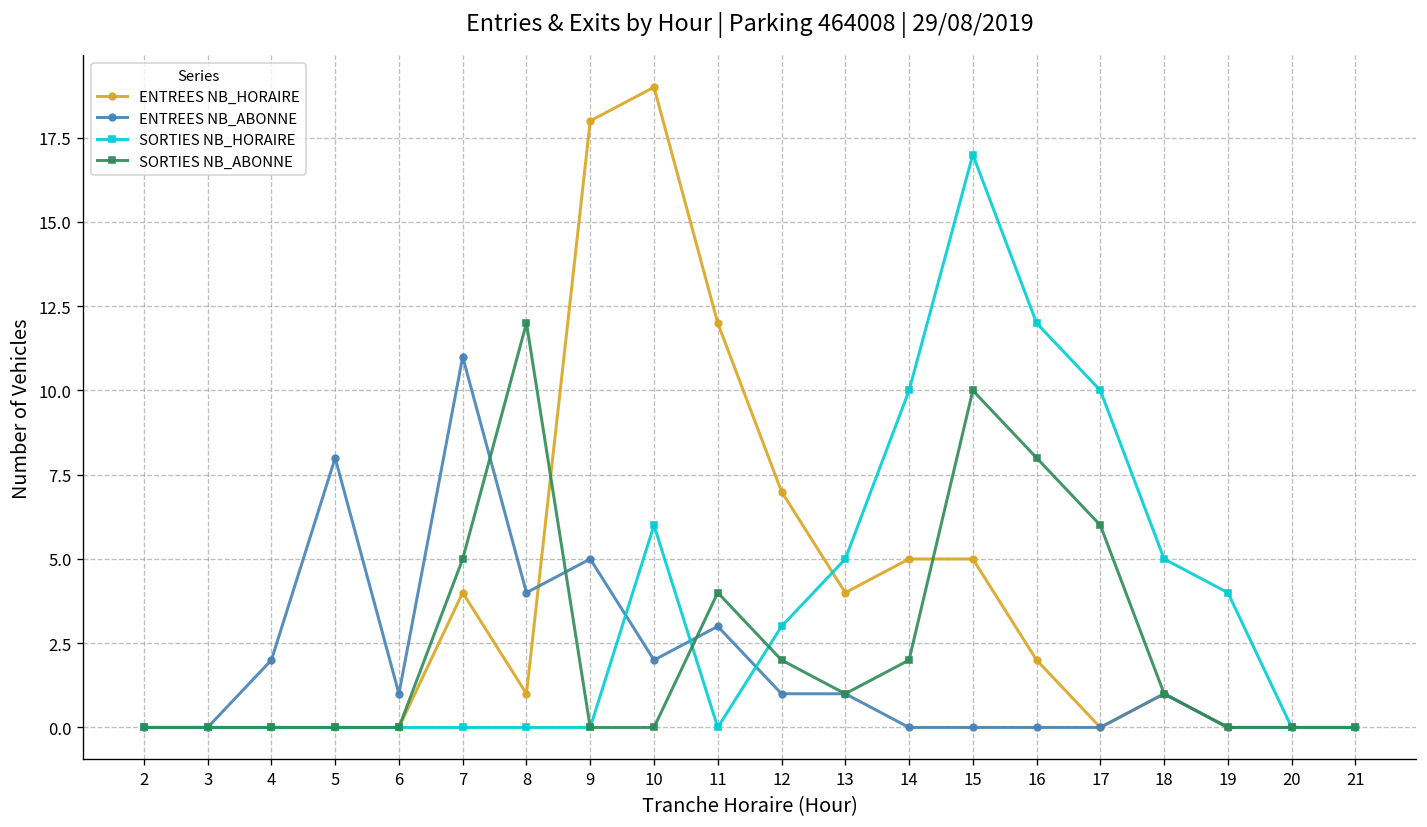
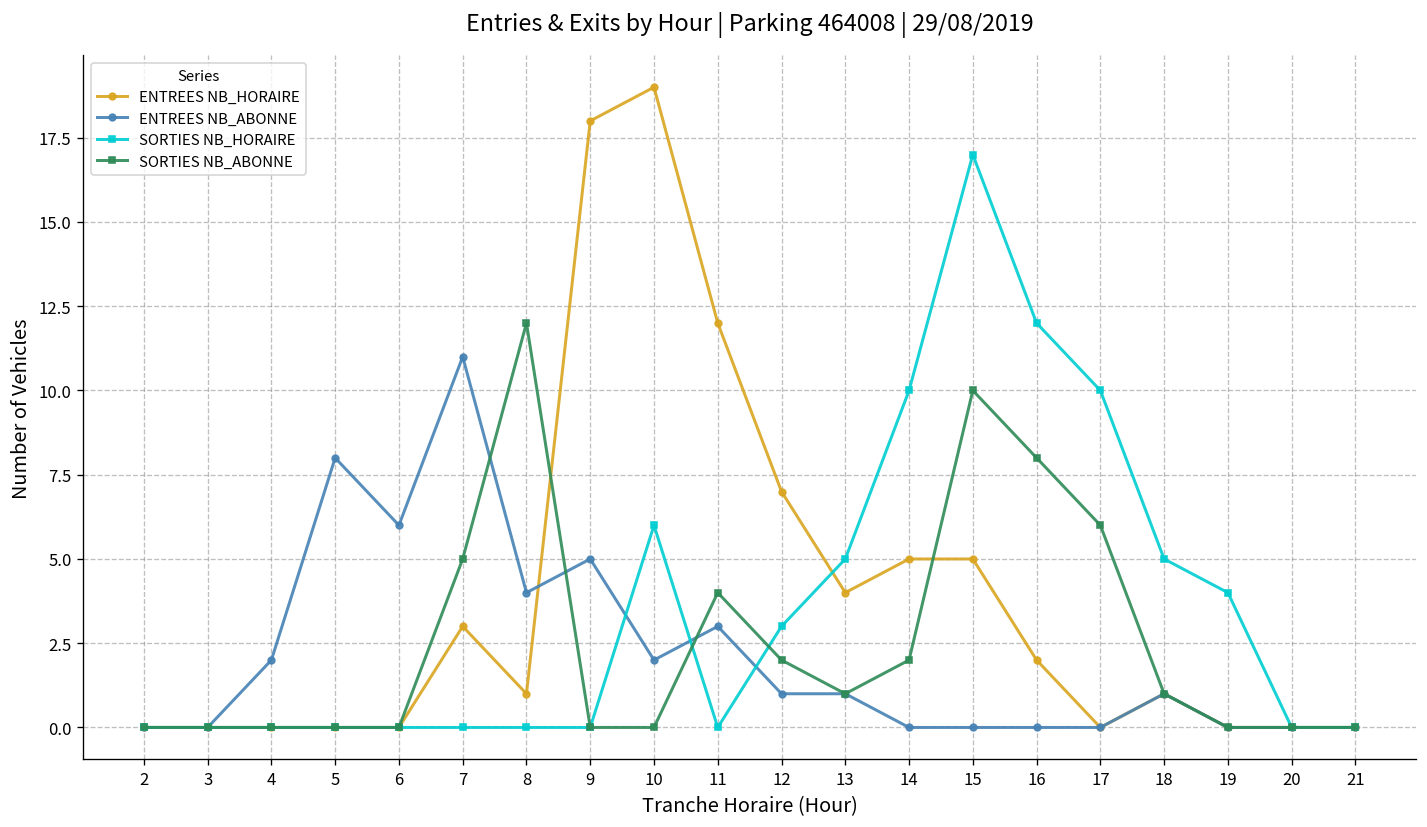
  {
    "ENTREES NB_HORAIRE": {
-     "7": 4,
+     "7": 3,
      "8": 1,
      "9": 18,
      "10": 19,
      "11": 12,
      "12": 7,
      "13": 4,
      "14": 5,
      "15": 5,
      "16": 2
    },
    "ENTREES NB_ABONNE": {
      "4": 2,
      "5": 8,
-     "6": 1,
+     "6": 6,
      "7": 11,
      "8": 4,
      "9": 5,
      "10": 2,
      "11": 3,
      "12": 1,
      "14": 0,
      "15": 0,
      "16": 0
    },
    "SORTIES NB_HORAIRE": {
      "7": 0,
      "8": 0,
      "10": 6,
      "11": 0,
      "12": 3,
      "13": 5,
      "14": 10,
      "15": 17,
      "16": 12,
      "17": 10,
      "18": 5,
      "19": 4
    },
    "SORTIES NB_ABONNE": {
      "7": 5,
      "8": 12,
      "10": 0,
      "11": 4,
      "12": 2,
      "14": 2,
      "15": 10,
      "16": 8,
      "17": 6
    }
  }
